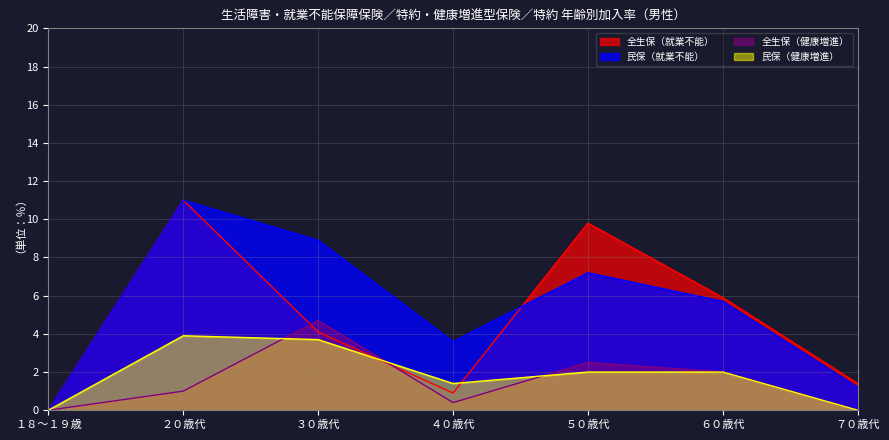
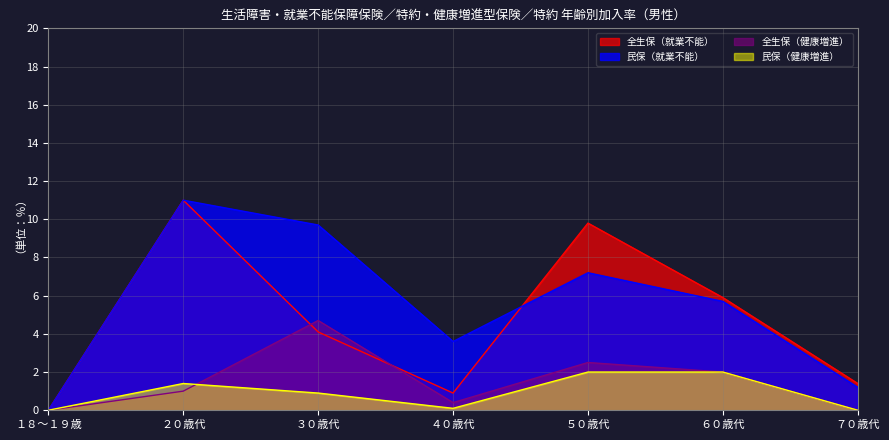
  {
    "全生保（就業不能）": {
      "３０歳代": 4.1,
      "４０歳代": 0.9,
      "５０歳代": 9.8,
      "６０歳代": 5.9,
      "７０歳代": 1.4
    },
    "民保（就業不能）": {
-     "３０歳代": 8.9,
+     "３０歳代": 9.7,
      "４０歳代": 3.6,
      "５０歳代": 7.2,
      "６０歳代": 5.7,
      "７０歳代": 1.2
    },
    "全生保（健康増進）": {
      "２０歳代": 1.0,
      "３０歳代": 4.7,
      "４０歳代": 0.4,
      "５０歳代": 2.5
    },
    "民保（健康増進）": {
-     "２０歳代": 3.9,
-     "３０歳代": 3.7,
-     "４０歳代": 1.4,
+     "２０歳代": 1.4,
+     "３０歳代": 0.9,
+     "４０歳代": 0.1,
      "５０歳代": 2.0
    }
  }
